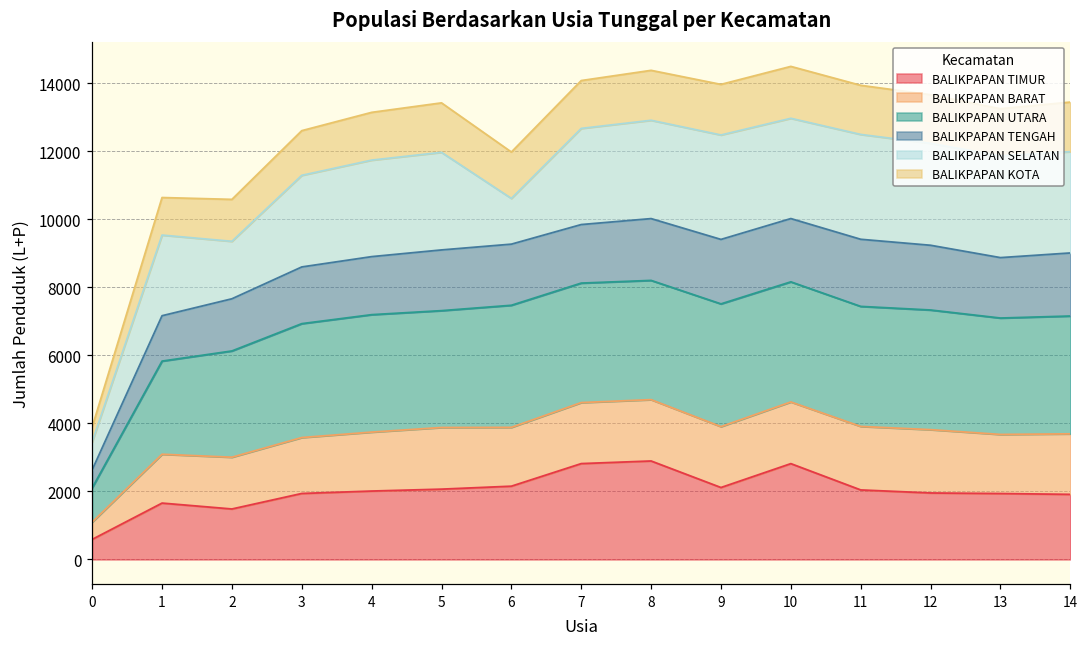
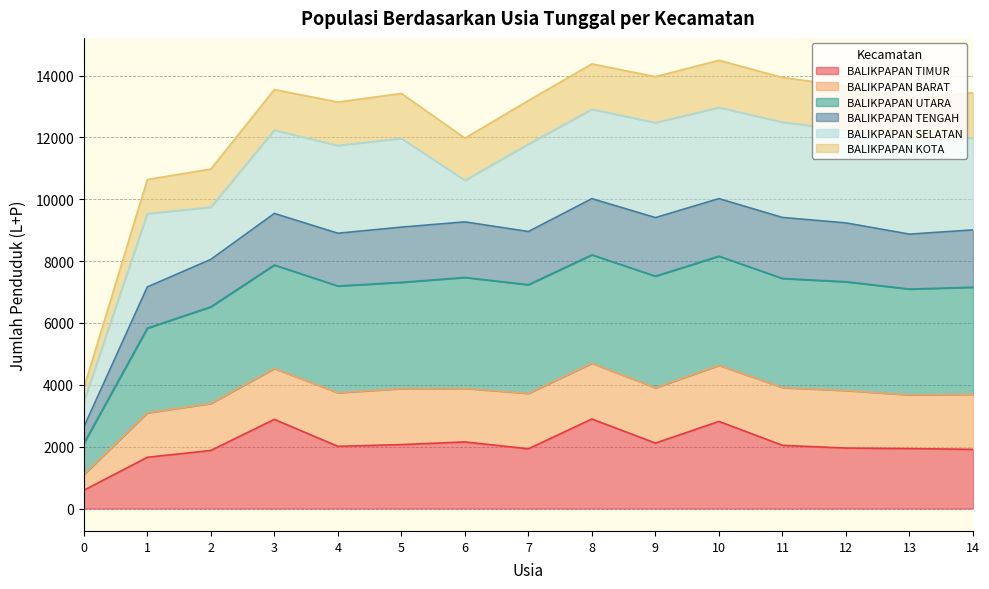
  {
    "BALIKPAPAN TIMUR": {
      "0": 600,
      "1": 1700,
-     "2": 1500,
-     "3": 1900,
+     "2": 1900,
+     "3": 2900,
      "4": 2000,
      "5": 2100,
      "6": 2200,
-     "7": 2800,
+     "7": 1900,
      "8": 2900,
      "9": 2100,
      "10": 2800,
      "11": 2000,
      "12": 2000,
      "13": 1900,
      "14": 1900
    },
    "BALIKPAPAN SELATAN": {
      "0": 800,
      "1": 2400,
      "2": 1700,
      "3": 2700,
      "4": 2800,
      "5": 2900,
      "6": 1300,
      "7": 2800,
      "8": 2900,
      "9": 3100,
      "10": 2900,
      "11": 3100,
      "14": 3000
    }
  }
